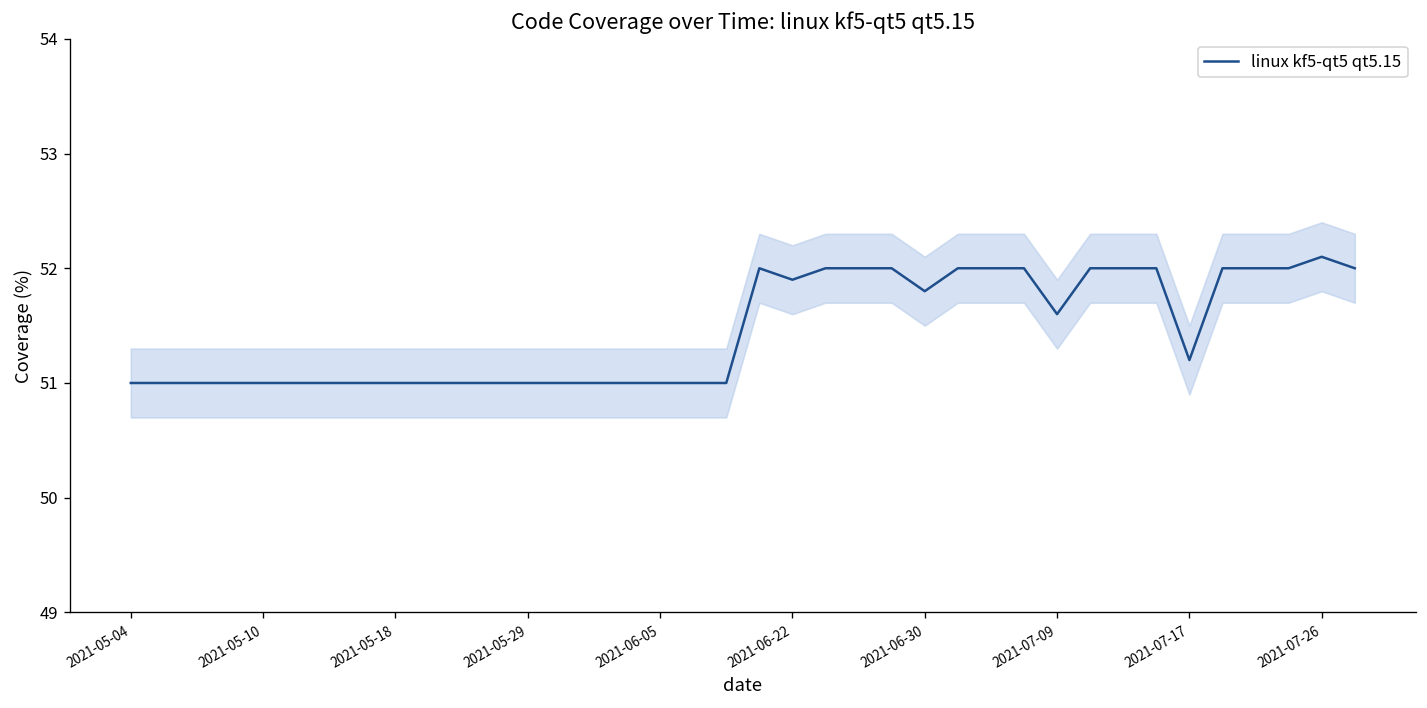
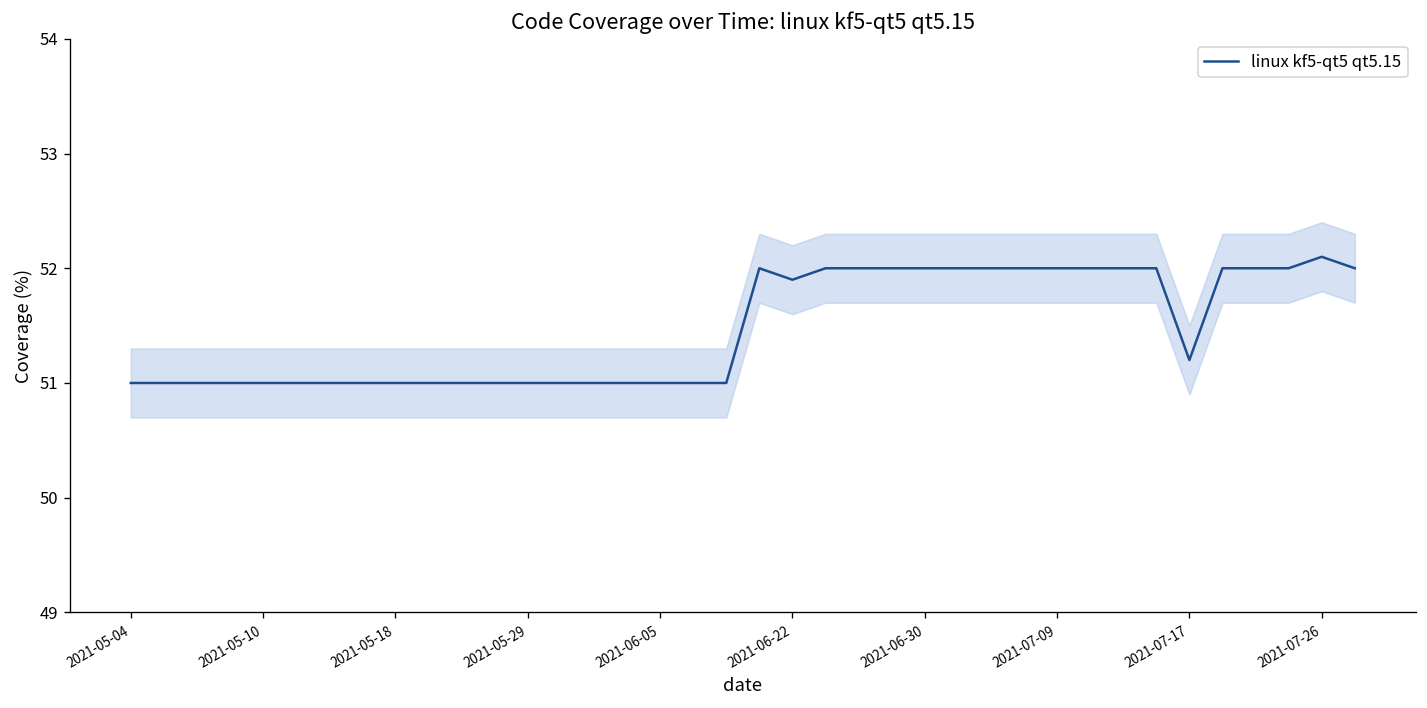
  {
    "linux kf5-qt5 qt5.15": {
      "2021-05-04": 51.0,
      "2021-05-10": 51.0,
      "2021-05-18": 51.0,
      "2021-05-29": 51.0,
      "2021-06-05": 51.0,
      "2021-06-22": 51.9,
-     "2021-06-30": 51.8,
-     "2021-07-09": 51.6,
+     "2021-06-30": 52.0,
+     "2021-07-09": 52.0,
      "2021-07-17": 51.2,
      "2021-07-26": 52.1
    }
  }
